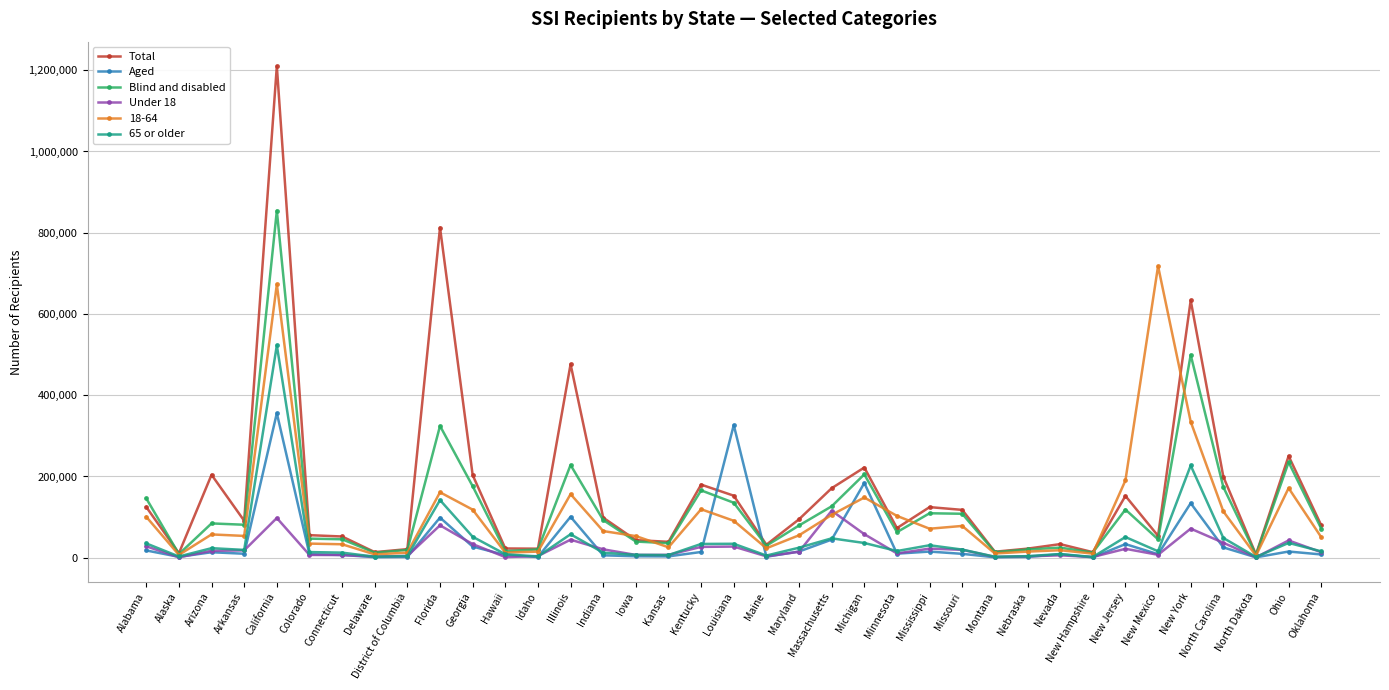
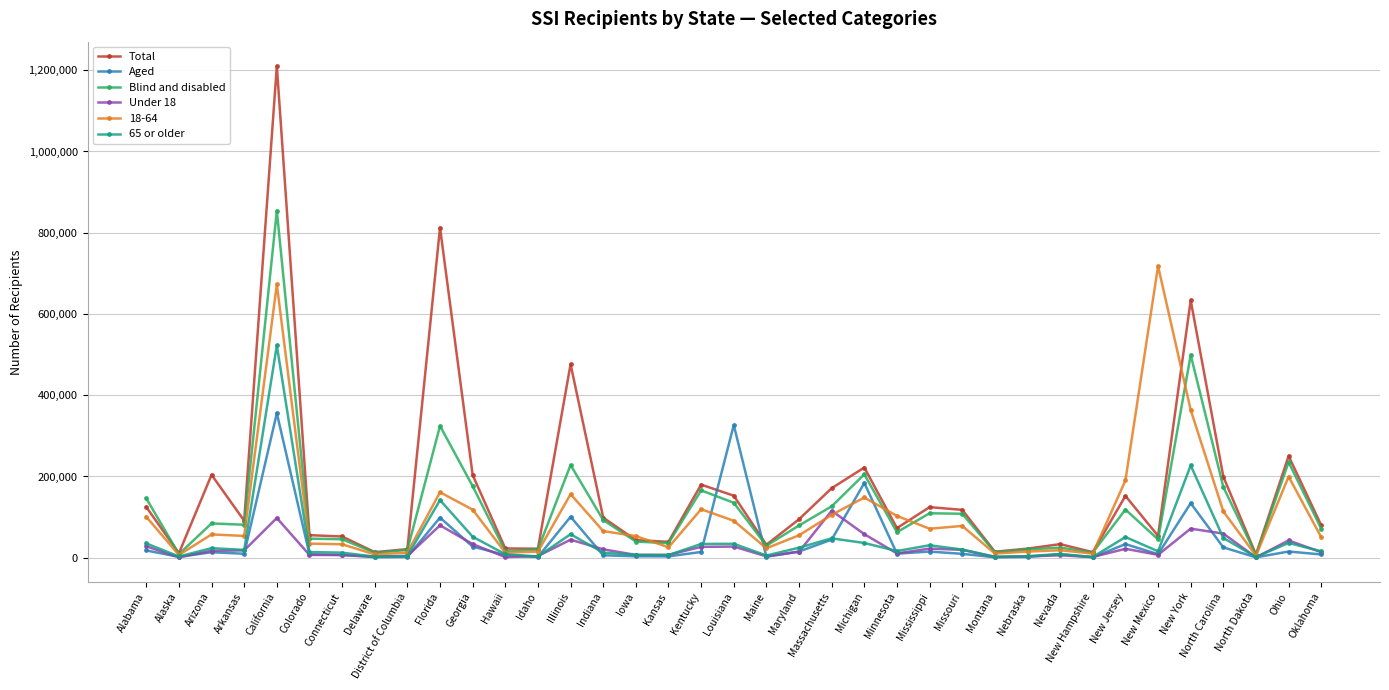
  {
    "Total": {
      "Alabama": "120,000",
      "Arizona": "200,000",
      "Arkansas": "90,000",
      "California": "1,210,000",
      "Colorado": "60,000",
      "Connecticut": "50,000",
      "Florida": "810,000",
      "Georgia": "200,000",
      "Hawaii": "20,000",
      "Illinois": "480,000",
      "Kentucky": "180,000",
      "Louisiana": "150,000",
      "Maryland": "90,000",
      "Massachusetts": "170,000",
      "Michigan": "220,000",
      "Minnesota": "70,000",
      "Mississippi": "120,000",
      "Missouri": "120,000",
      "Nevada": "30,000",
      "New Jersey": "150,000",
      "New Mexico": "50,000",
      "New York": "630,000",
      "North Carolina": "200,000",
      "Ohio": "250,000",
      "Oklahoma": "80,000"
    },
    "Aged": {
      "Alabama": "20,000",
      "Arkansas": "10,000",
      "California": "360,000",
      "Florida": "100,000",
      "Illinois": "100,000",
      "Indiana": "10,000",
      "Kentucky": "10,000",
      "Louisiana": "330,000",
      "Michigan": "180,000",
      "Mississippi": "20,000",
      "Missouri": "10,000",
      "New Jersey": "30,000",
      "New York": "130,000",
      "North Carolina": "30,000",
      "Ohio": "20,000"
    },
    "Under 18": {
      "Alabama": "30,000",
      "California": "100,000",
      "Florida": "80,000",
      "Illinois": "40,000",
      "Indiana": "20,000",
      "Kentucky": "30,000",
      "Louisiana": "30,000",
      "Massachusetts": "120,000",
      "Michigan": "60,000",
      "Mississippi": "20,000",
      "New Jersey": "20,000",
      "New York": "70,000",
-     "North Carolina": "40,000"
+     "North Carolina": "60,000"
    },
    "18-64": {
      "Alabama": "100,000",
      "Arizona": "60,000",
      "Arkansas": "50,000",
      "California": "670,000",
      "Colorado": "30,000",
      "Connecticut": "30,000",
      "District of Columbia": "10,000",
      "Florida": "160,000",
      "Georgia": "120,000",
      "Illinois": "160,000",
      "Indiana": "70,000",
      "Iowa": "50,000",
      "Kansas": "30,000",
      "Kentucky": "120,000",
      "Louisiana": "90,000",
      "Maine": "20,000",
      "Maryland": "60,000",
      "Massachusetts": "110,000",
      "Michigan": "150,000",
      "Minnesota": "100,000",
      "Mississippi": "70,000",
      "Missouri": "80,000",
      "Nevada": "20,000",
      "New Jersey": "190,000",
      "New Mexico": "720,000",
-     "New York": "330,000",
+     "New York": "360,000",
      "North Carolina": "110,000",
-     "Ohio": "170,000",
+     "Ohio": "200,000",
      "Oklahoma": "50,000"
    }
  }
